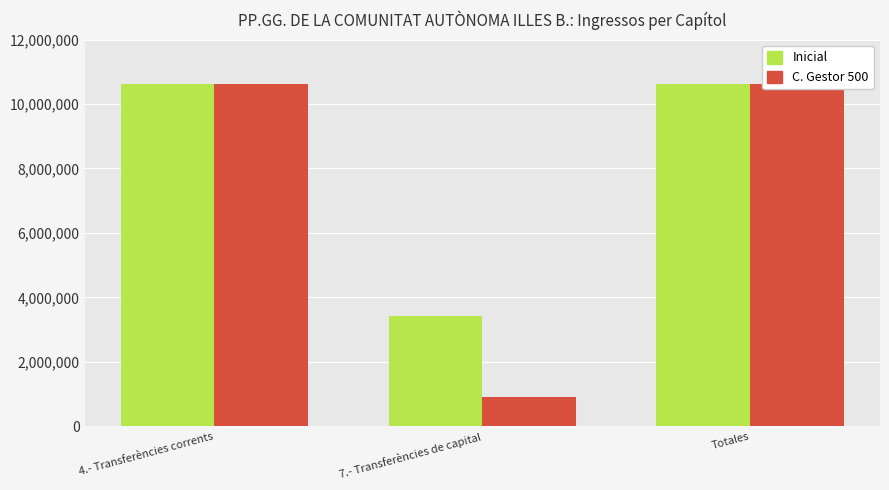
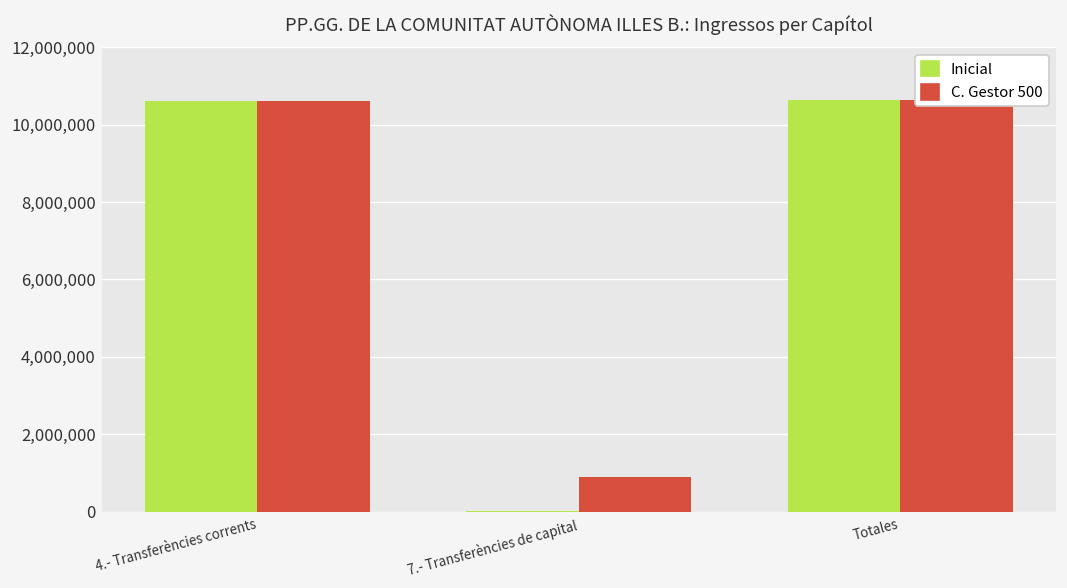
  {
    "Inicial": {
      "4.- Transferències corrents": "10,600,000",
-     "7.- Transferències de capital": "3,400,000",
+     "7.- Transferències de capital": "0",
      "Totales": "10,600,000"
    },
    "C. Gestor 500": {
      "4.- Transferències corrents": "10,600,000",
      "7.- Transferències de capital": "900,000"
    }
  }
